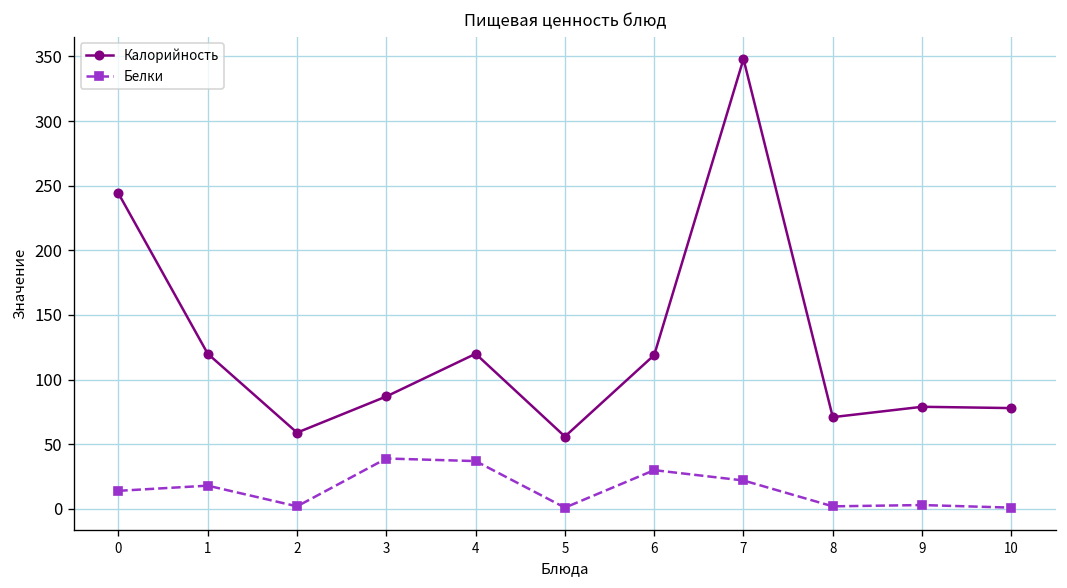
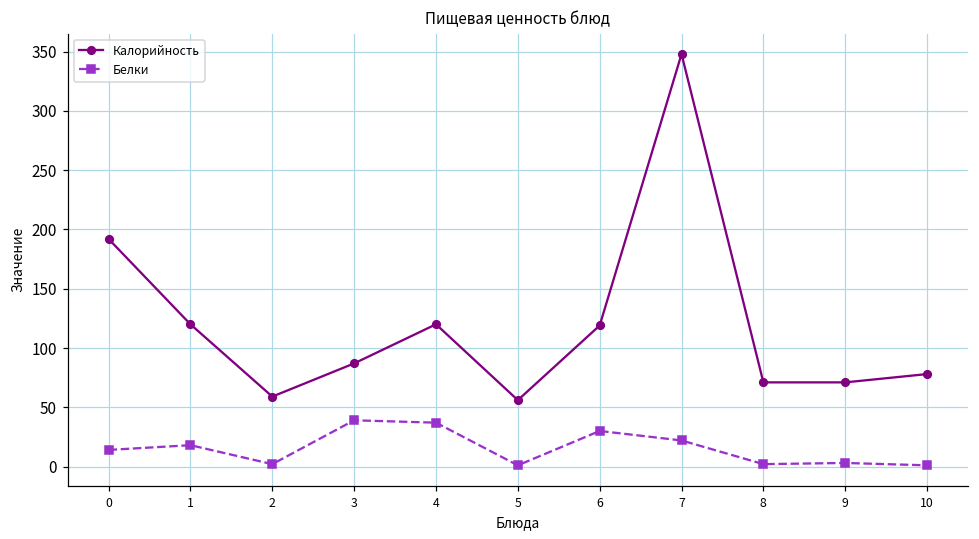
  {
    "Калорийность": {
-     "0": 244,
+     "0": 192,
      "1": 120,
      "2": 59,
      "3": 87,
      "4": 120,
      "5": 56,
      "6": 119,
      "7": 348,
      "8": 71,
-     "9": 79,
+     "9": 71,
      "10": 78
    },
    "Белки": {
      "0": 14,
      "1": 18,
      "2": 2,
      "3": 39,
      "4": 37,
      "5": 1,
      "6": 30,
      "7": 22,
      "8": 2,
      "9": 3,
      "10": 1
    }
  }
